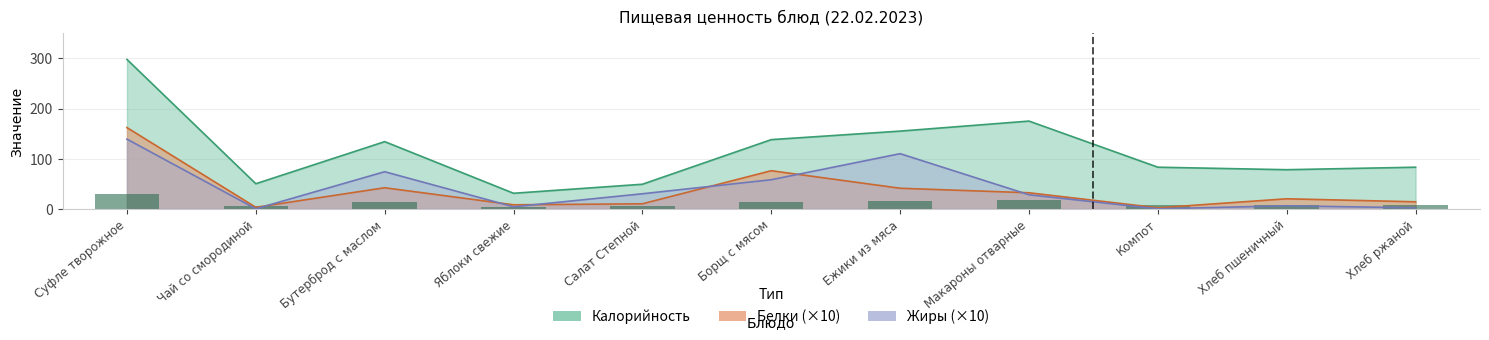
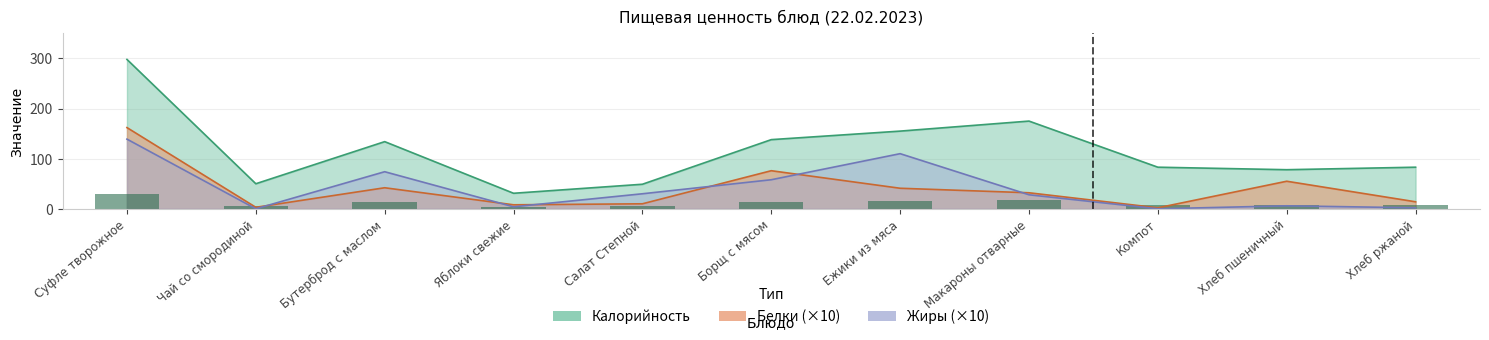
  {
    "Белки (×10)": {
      "Суфле творожное": 160,
      "Бутерброд с маслом": 40,
      "Салат Степной": 10,
      "Борщ с мясом": 80,
      "Ежики из мяса": 40,
-     "Хлеб пшеничный": 20,
+     "Хлеб пшеничный": 60,
      "Хлеб ржаной": 10
    }
  }
